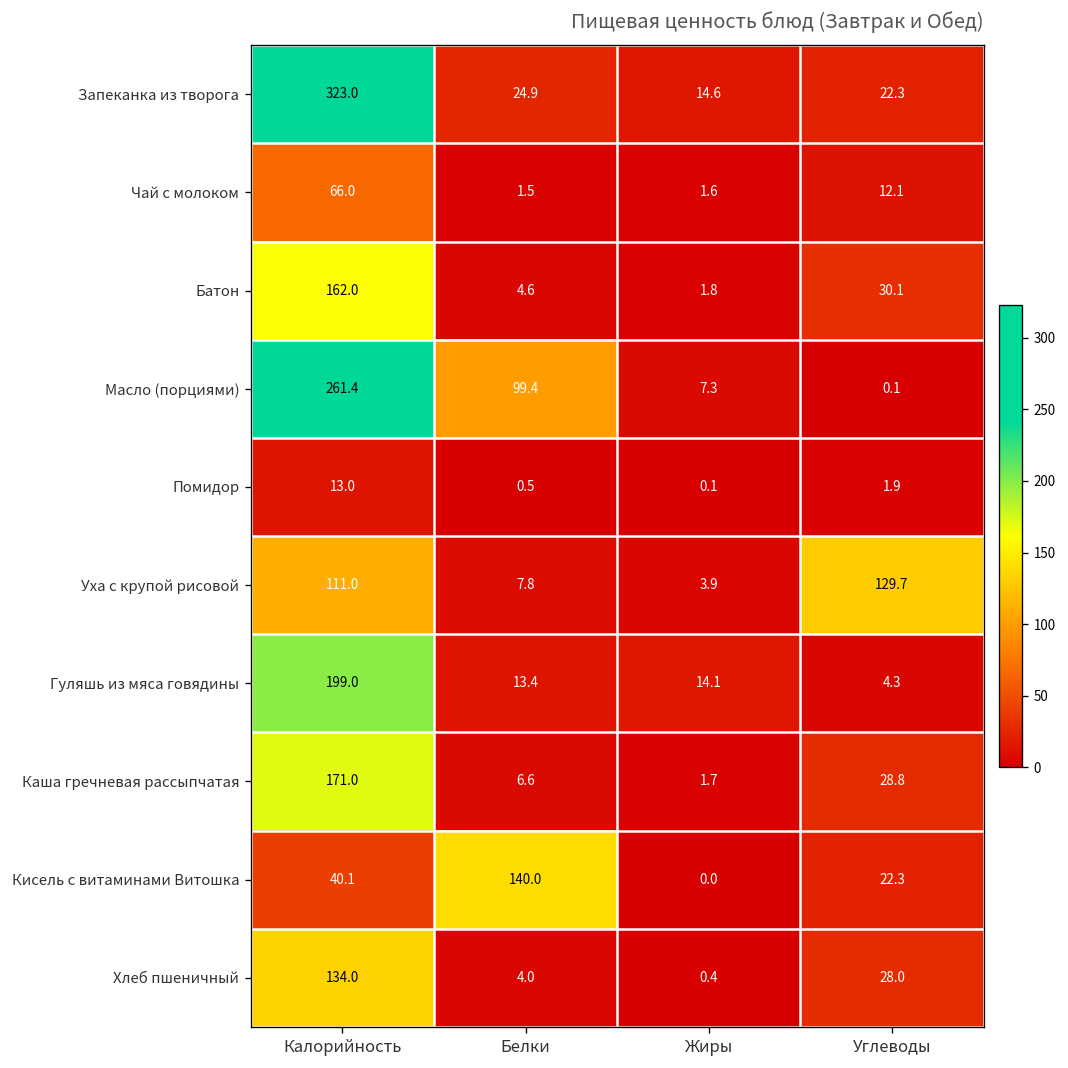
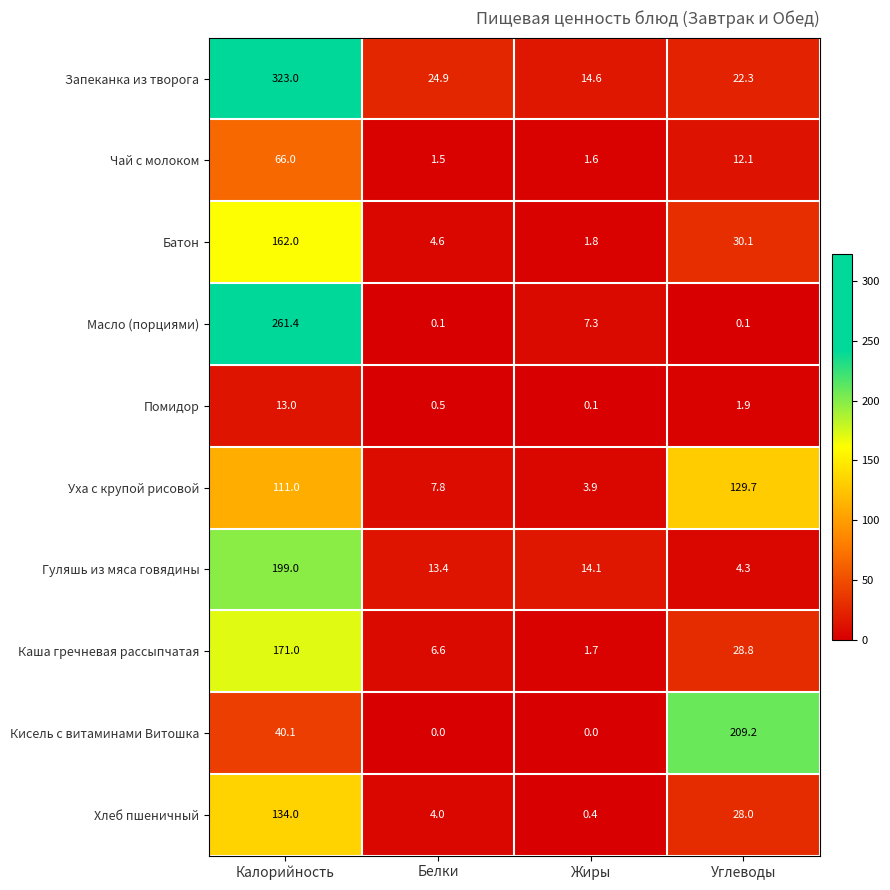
  {
    "Запеканка из творога": {
      "Калорийность": 323.0,
      "Белки": 24.9,
      "Жиры": 14.6,
      "Углеводы": 22.3
    },
    "Чай с молоком": {
      "Калорийность": 66.0,
      "Белки": 1.5,
      "Жиры": 1.6,
      "Углеводы": 12.1
    },
    "Батон": {
      "Калорийность": 162.0,
      "Белки": 4.6,
      "Жиры": 1.8,
      "Углеводы": 30.1
    },
    "Масло (порциями)": {
      "Калорийность": 261.4,
-     "Белки": 99.4,
+     "Белки": 0.1,
      "Жиры": 7.3,
      "Углеводы": 0.1
    },
    "Помидор": {
      "Калорийность": 13.0,
      "Белки": 0.5,
      "Жиры": 0.1,
      "Углеводы": 1.9
    },
    "Уха с крупой рисовой": {
      "Калорийность": 111.0,
      "Белки": 7.8,
      "Жиры": 3.9,
      "Углеводы": 129.7
    },
    "Гуляшь из мяса говядины": {
      "Калорийность": 199.0,
      "Белки": 13.4,
      "Жиры": 14.1,
      "Углеводы": 4.3
    },
    "Каша гречневая рассыпчатая": {
      "Калорийность": 171.0,
      "Белки": 6.6,
      "Жиры": 1.7,
      "Углеводы": 28.8
    },
    "Кисель с витаминами Витошка": {
      "Калорийность": 40.1,
-     "Белки": 140.0,
+     "Белки": 0.0,
      "Жиры": 0.0,
-     "Углеводы": 22.3
+     "Углеводы": 209.2
    },
    "Хлеб пшеничный": {
      "Калорийность": 134.0,
      "Белки": 4.0,
      "Жиры": 0.4,
      "Углеводы": 28.0
    }
  }
